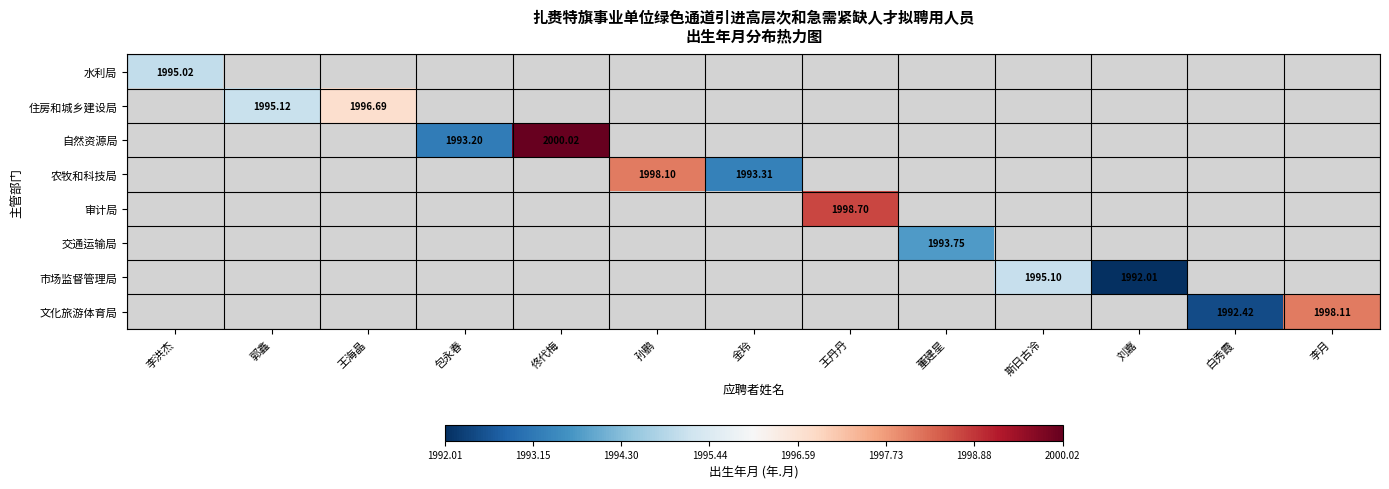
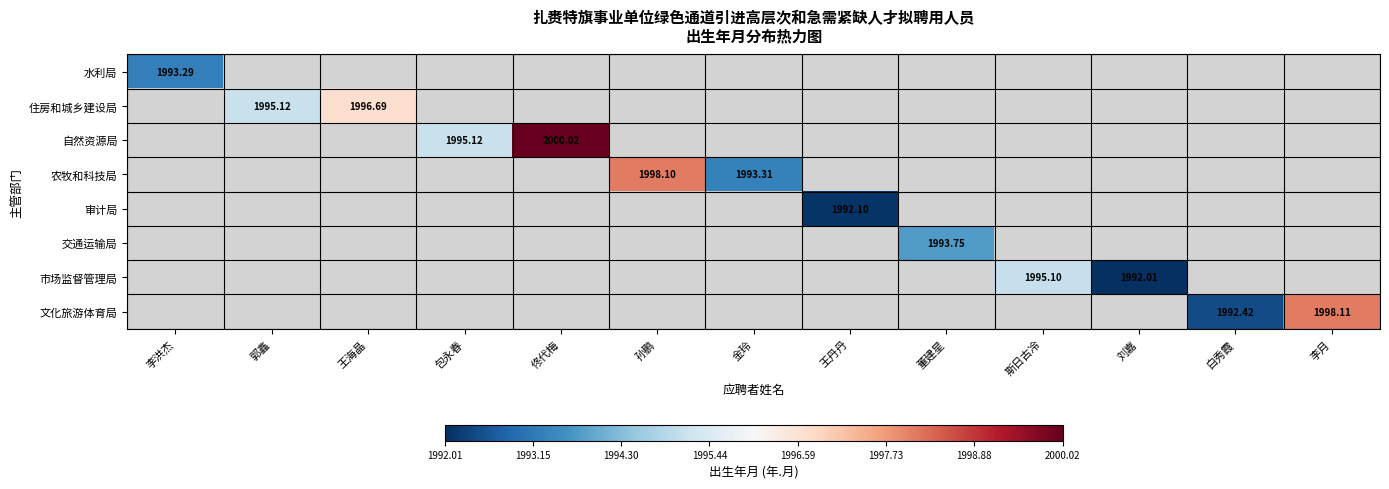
  {
    "水利局": {
-     "李洪杰": 1995.02
+     "李洪杰": 1993.29
    },
    "住房和城乡建设局": {
      "郭鑫": 1995.12,
      "王海晶": 1996.69
    },
    "自然资源局": {
-     "包永春": 1993.20,
+     "包永春": 1995.12,
      "佟代梅": 2000.02
    },
    "农牧和科技局": {
      "孙鹏": 1998.10,
      "金玲": 1993.31
    },
    "审计局": {
-     "王丹丹": 1998.70
+     "王丹丹": 1992.10
    },
    "交通运输局": {
      "董建星": 1993.75
    },
    "市场监督管理局": {
      "斯日古冷": 1995.10,
      "刘嘉": 1992.01
    },
    "文化旅游体育局": {
      "白秀霞": 1992.42,
      "李月": 1998.11
    }
  }
